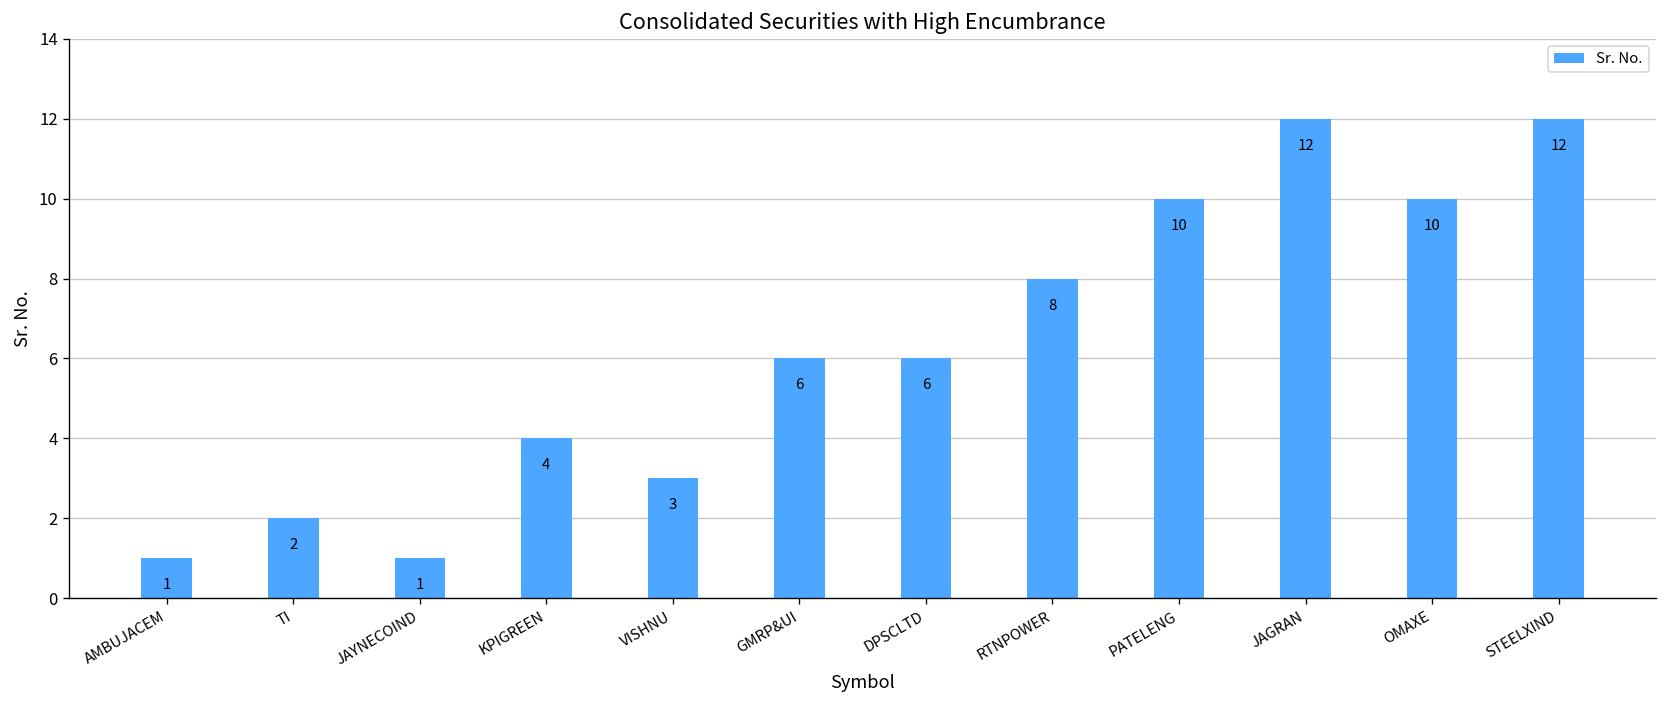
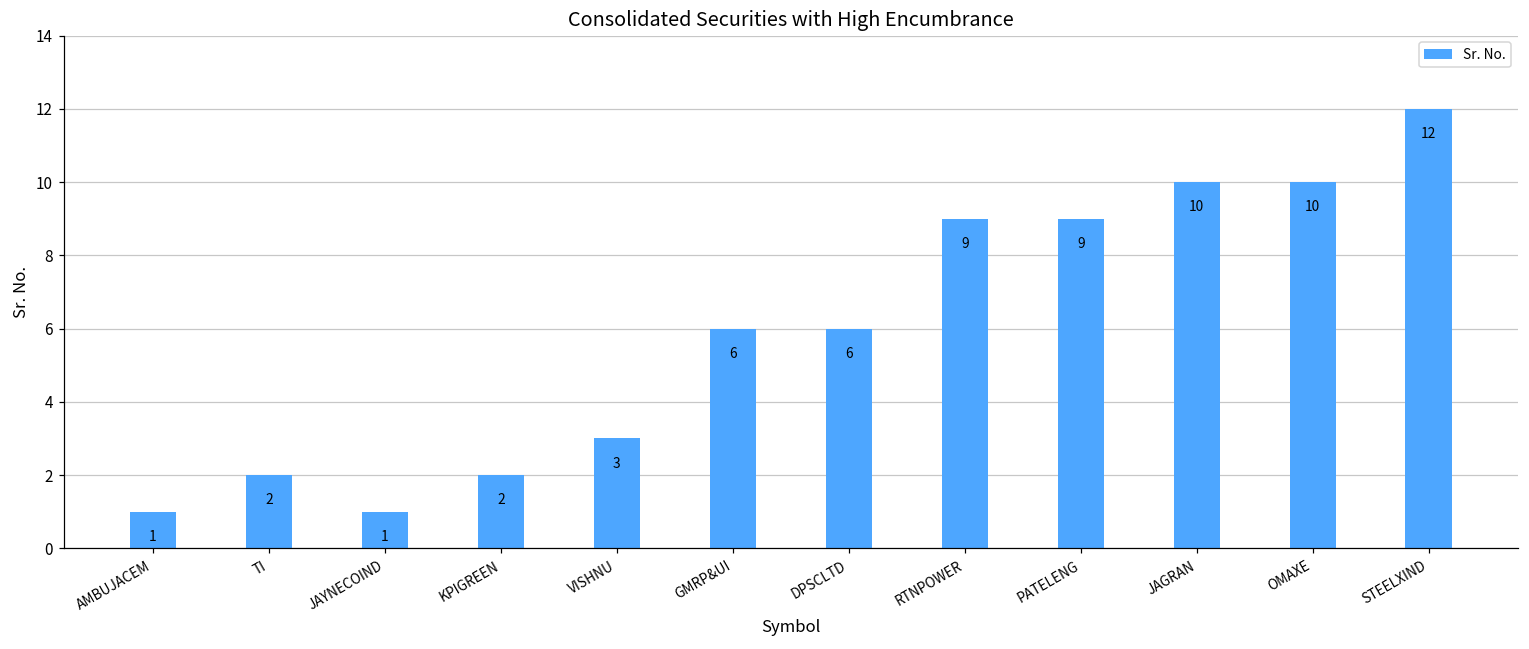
  {
    "AMBUJACEM": 1,
    "TI": 2,
    "JAYNECOIND": 1,
-   "KPIGREEN": 4,
+   "KPIGREEN": 2,
    "VISHNU": 3,
    "GMRP&UI": 6,
    "DPSCLTD": 6,
-   "RTNPOWER": 8,
-   "PATELENG": 10,
-   "JAGRAN": 12,
+   "RTNPOWER": 9,
+   "PATELENG": 9,
+   "JAGRAN": 10,
    "OMAXE": 10,
    "STEELXIND": 12
  }
